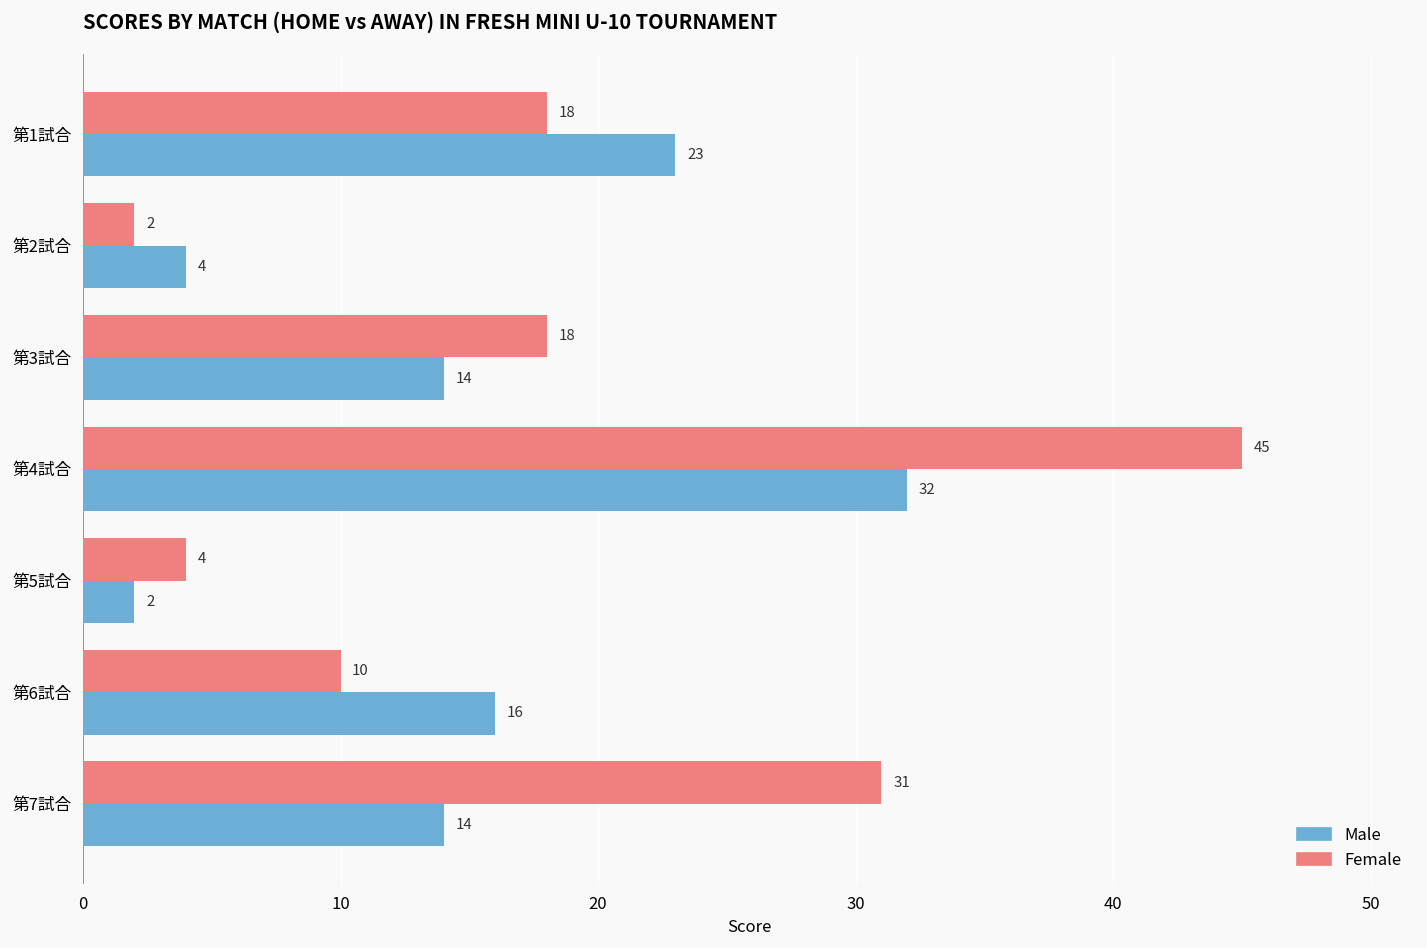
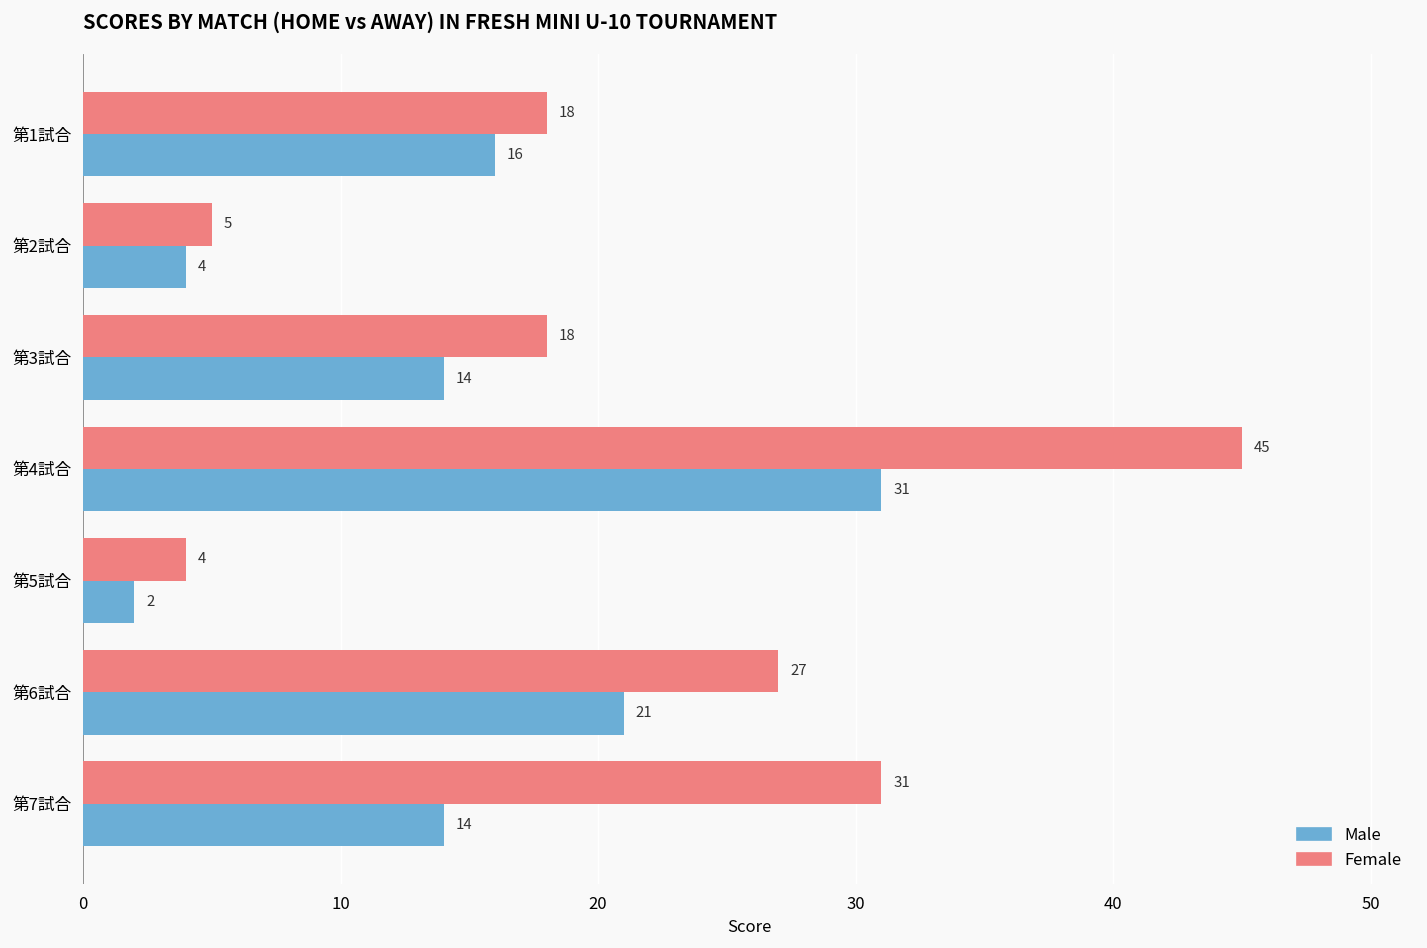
  {
    "Male": {
-     "第1試合": 23,
+     "第1試合": 16,
      "第2試合": 4,
      "第3試合": 14,
-     "第4試合": 32,
+     "第4試合": 31,
      "第5試合": 2,
-     "第6試合": 16,
+     "第6試合": 21,
      "第7試合": 14
    },
    "Female": {
      "第1試合": 18,
-     "第2試合": 2,
+     "第2試合": 5,
      "第3試合": 18,
      "第4試合": 45,
      "第5試合": 4,
-     "第6試合": 10,
+     "第6試合": 27,
      "第7試合": 31
    }
  }
